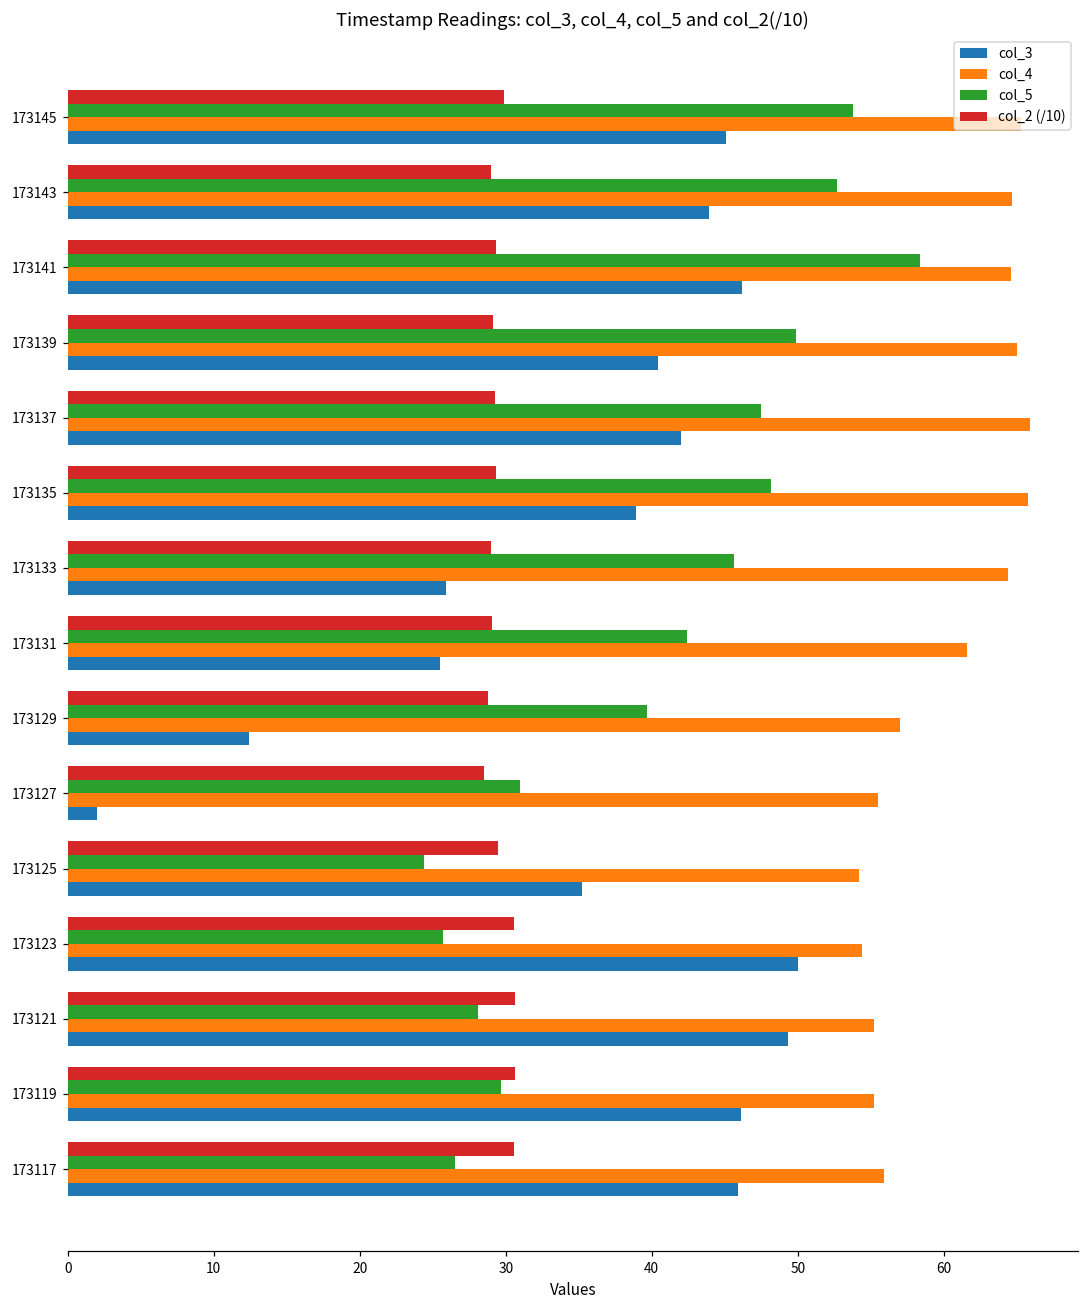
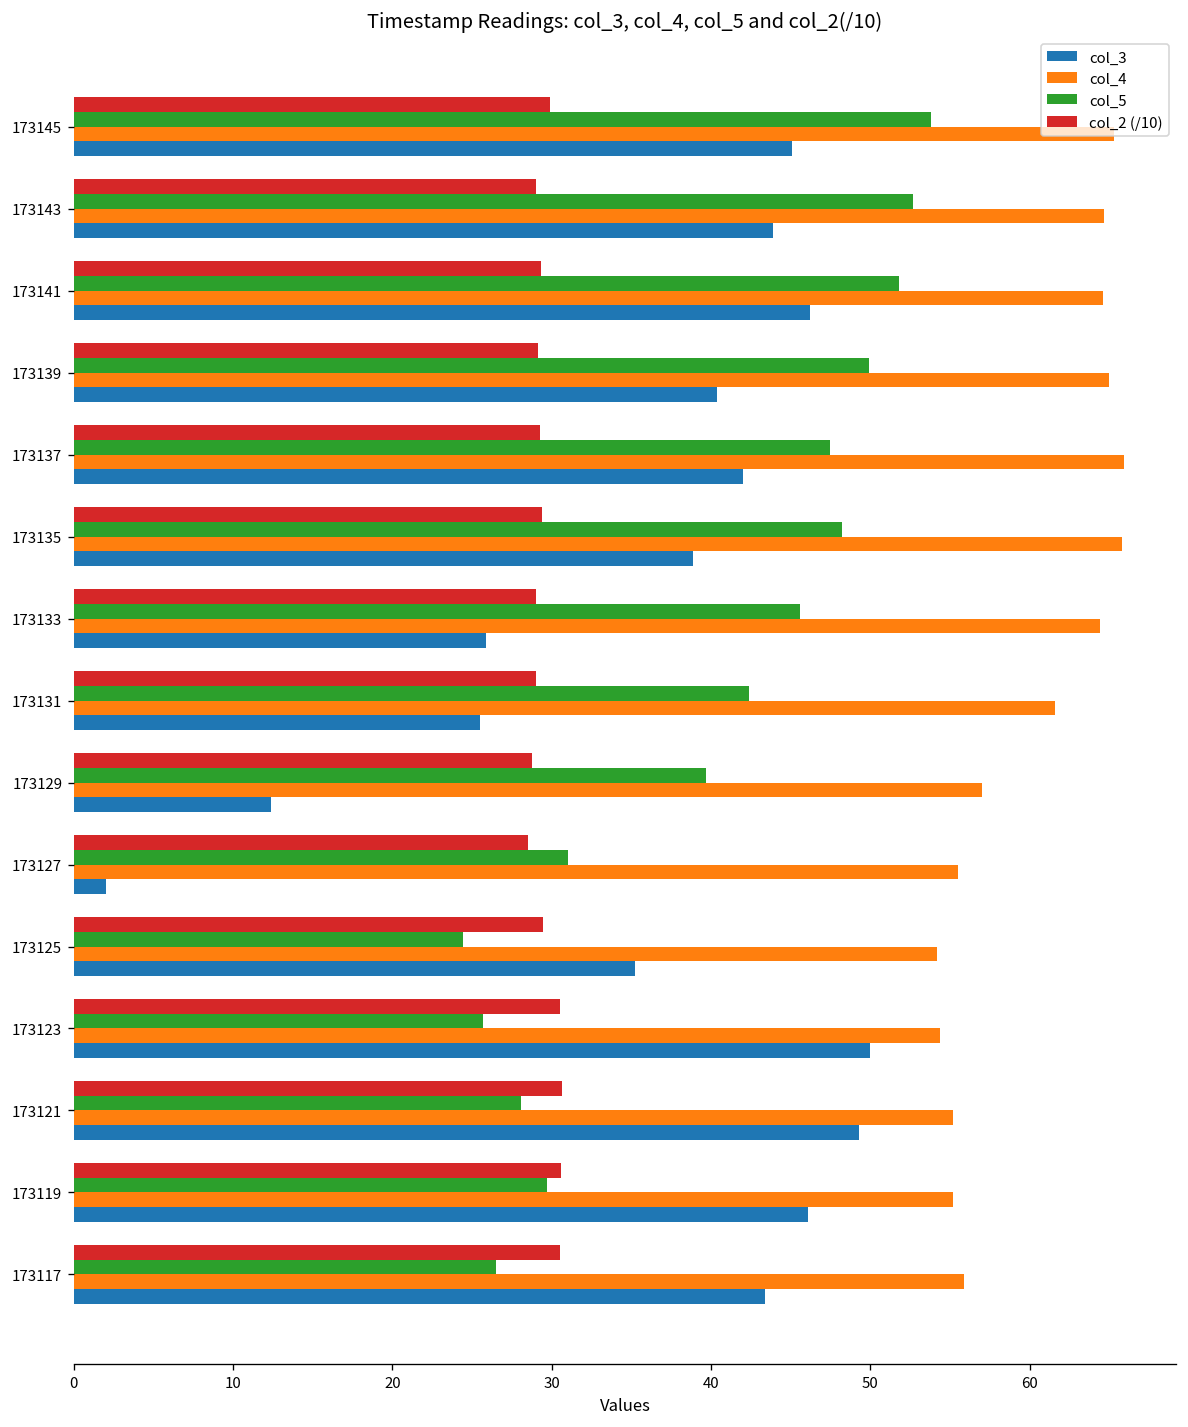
  {
    "col_3": {
      "173145": 45.1,
      "173143": 43.9,
      "173141": 46.2,
      "173139": 40.4,
      "173137": 42.0,
      "173135": 38.9,
      "173133": 25.9,
      "173131": 25.5,
      "173129": 12.4,
      "173127": 2.0,
      "173125": 35.2,
      "173123": 50.0,
      "173121": 49.3,
      "173119": 46.1,
-     "173117": 45.9
+     "173117": 43.4
    },
    "col_4": {
      "173143": 64.7,
      "173141": 64.6,
      "173139": 65.0,
      "173137": 65.9,
      "173135": 65.8,
      "173133": 64.4,
      "173131": 61.6,
      "173129": 57.0,
      "173127": 55.5,
      "173125": 54.2,
      "173123": 54.4,
      "173121": 55.2,
      "173119": 55.2,
      "173117": 55.9
    },
    "col_5": {
      "173145": 53.8,
      "173143": 52.7,
-     "173141": 58.4,
+     "173141": 51.8,
      "173139": 49.9,
      "173137": 47.5,
      "173135": 48.2,
      "173133": 45.6,
      "173131": 42.4,
      "173129": 39.7,
      "173127": 31.0,
      "173125": 24.4,
      "173123": 25.7,
      "173121": 28.1,
      "173119": 29.7,
      "173117": 26.5
    },
    "col_2 (/10)": {
      "173145": 29.9,
      "173143": 29.0,
      "173141": 29.3,
      "173139": 29.1,
      "173137": 29.3,
      "173135": 29.4,
      "173133": 29.0,
      "173131": 29.0,
      "173129": 28.8,
      "173127": 28.5,
      "173125": 29.5,
      "173123": 30.6,
      "173121": 30.7,
      "173119": 30.6,
      "173117": 30.6
    }
  }
